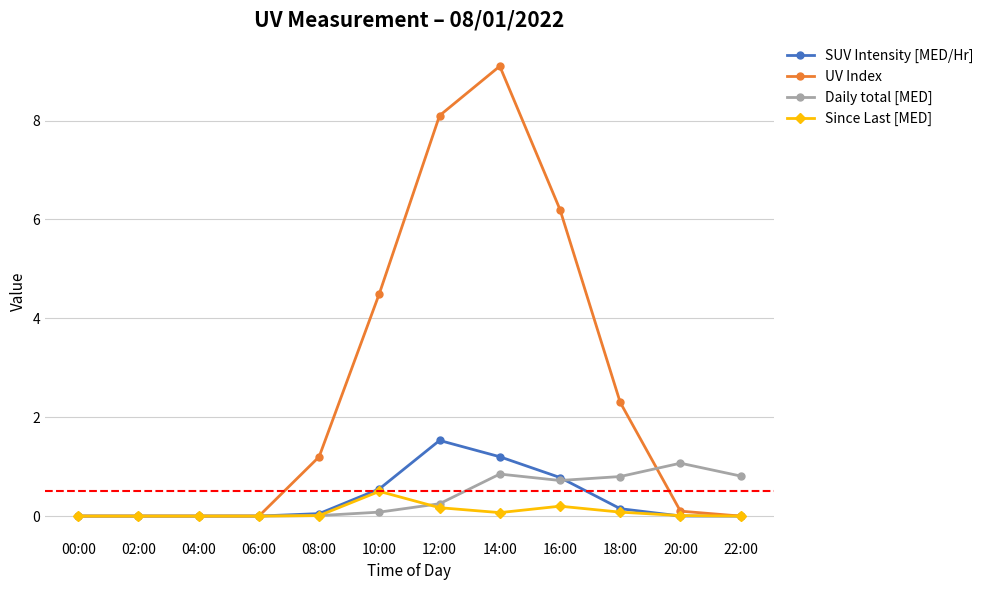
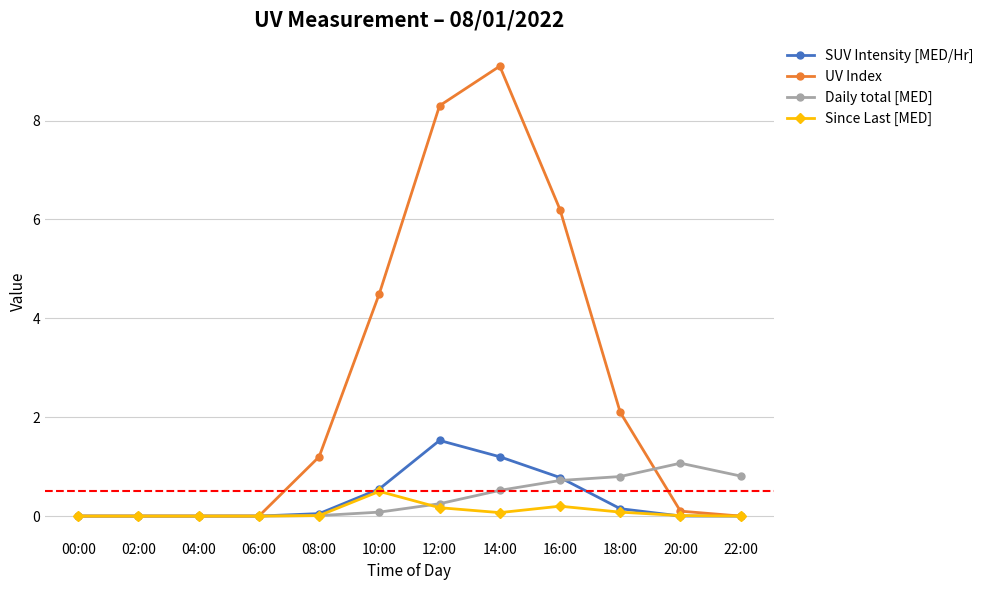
  {
    "SUV Intensity [MED/Hr]": {
      "12:00": 1.5,
      "14:00": 1.2,
      "16:00": 0.8,
      "18:00": 0.2
    },
    "UV Index": {
      "08:00": 1.2,
      "10:00": 4.5,
-     "12:00": 8.1,
+     "12:00": 8.3,
      "14:00": 9.1,
      "16:00": 6.2,
-     "18:00": 2.3,
+     "18:00": 2.1,
      "20:00": 0.1
    },
    "Daily total [MED]": {
      "10:00": 0.1,
      "12:00": 0.3,
-     "14:00": 0.9,
+     "14:00": 0.5,
      "16:00": 0.7,
      "18:00": 0.8,
      "20:00": 1.1,
      "22:00": 0.8
    },
    "Since Last [MED]": {
      "12:00": 0.2,
      "14:00": 0.1,
      "16:00": 0.2,
      "18:00": 0.1
    }
  }
